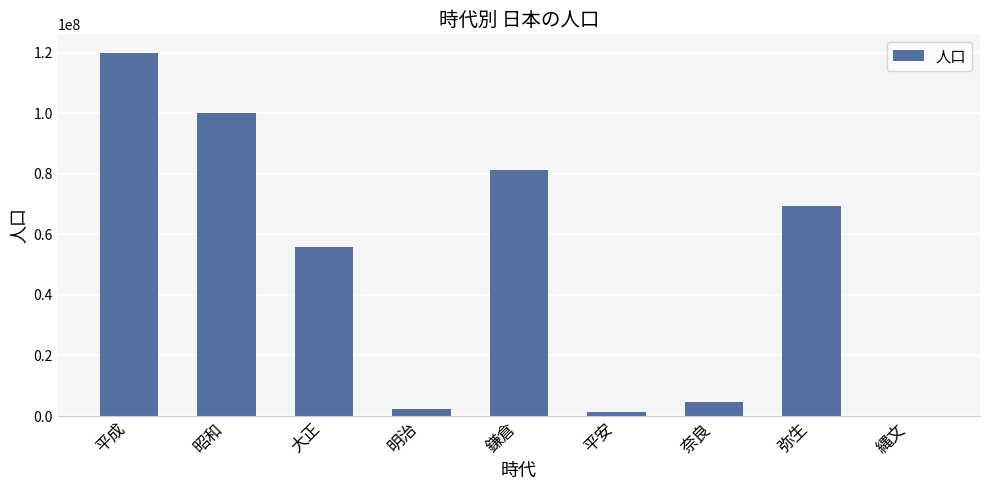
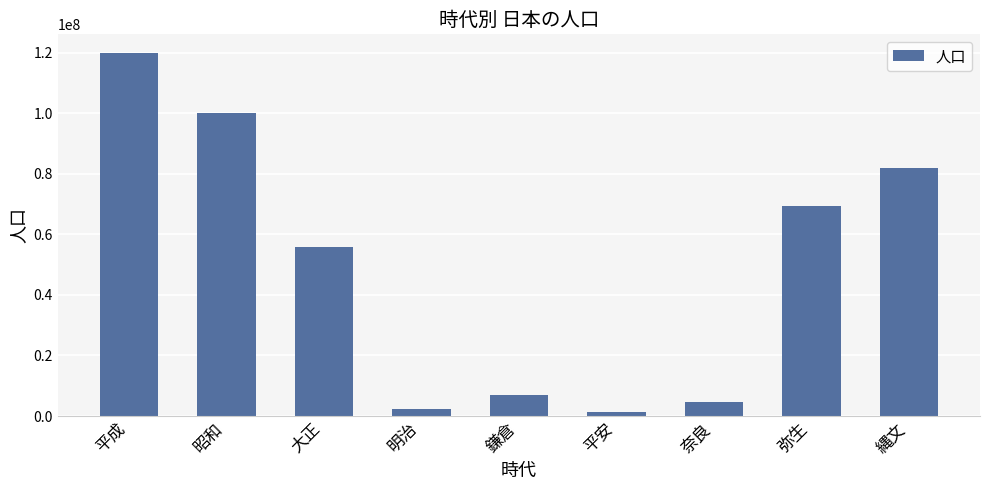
  {
    "平成": 120000000,
    "昭和": 100000000,
    "大正": 56000000,
    "明治": 2000000,
-   "鎌倉": 81000000,
+   "鎌倉": 7000000,
    "平安": 1000000,
    "奈良": 5000000,
    "弥生": 69000000,
-   "縄文": 0
+   "縄文": 82000000
  }
